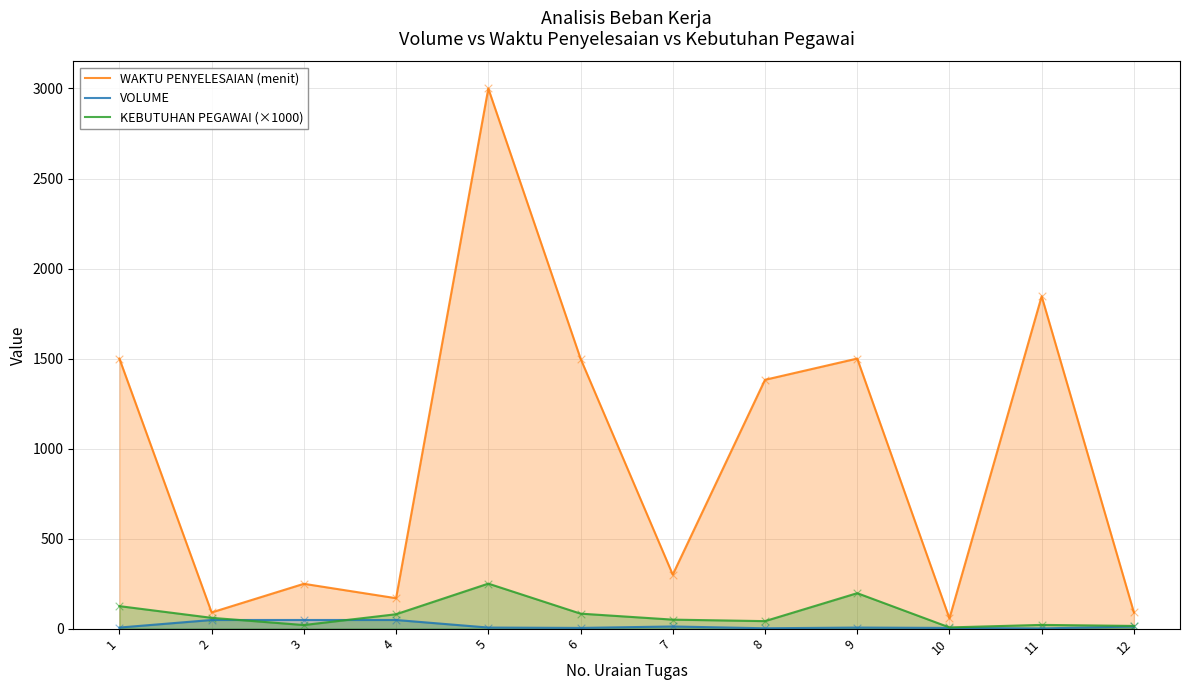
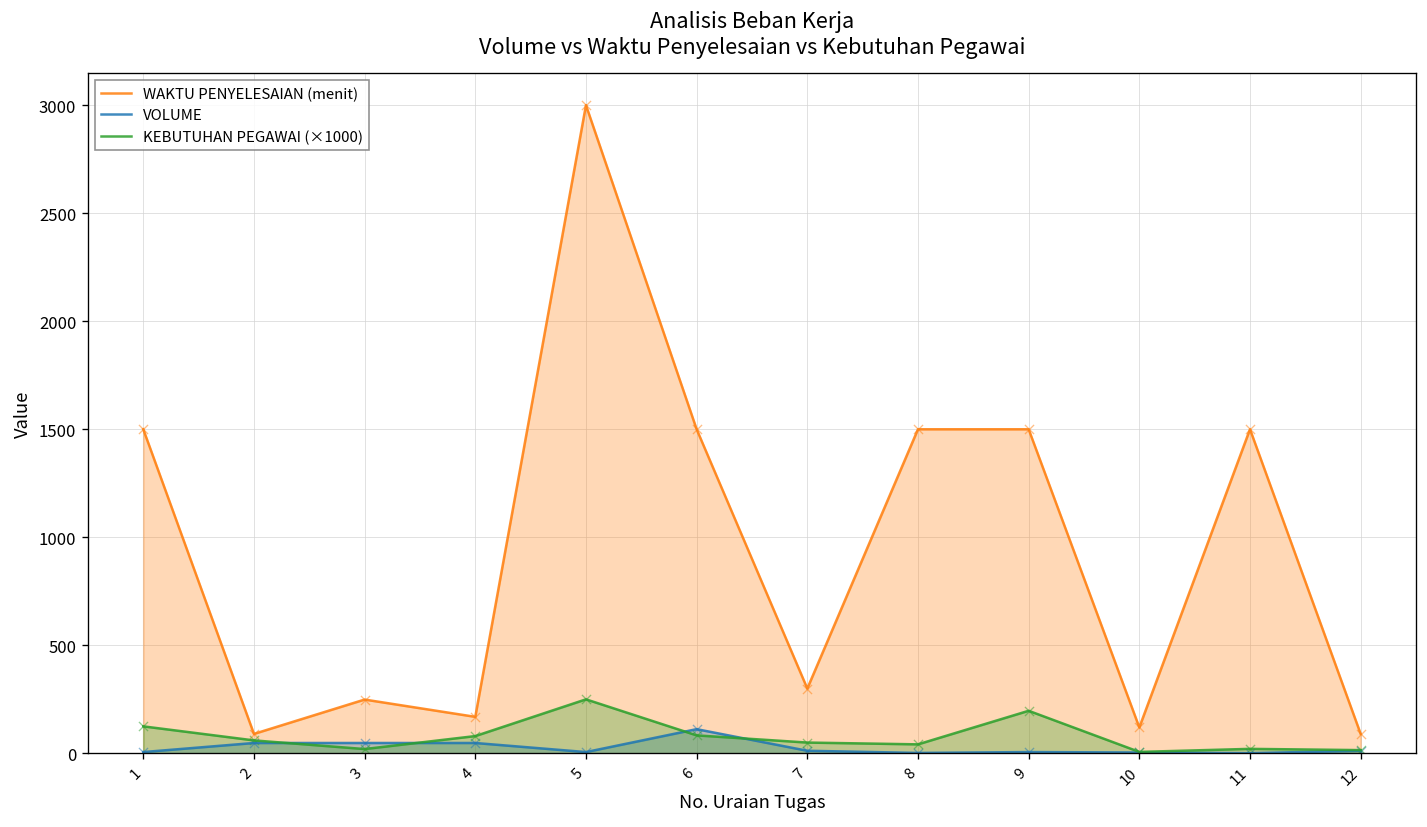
  {
    "WAKTU PENYELESAIAN (menit)": {
      "1": 1500,
      "2": 90,
      "3": 250,
      "4": 170,
      "5": 3000,
      "6": 1500,
      "7": 300,
-     "8": 1380,
+     "8": 1500,
      "9": 1500,
-     "10": 60,
-     "11": 1850,
+     "10": 120,
+     "11": 1500,
      "12": 90
    },
    "VOLUME": {
      "1": 10,
      "3": 50,
      "4": 50,
      "5": 10,
-     "6": 0,
+     "6": 110,
      "7": 10,
      "8": 0,
      "9": 10,
      "11": 0
    },
    "KEBUTUHAN PEGAWAI (×1000)": {
      "1": 130,
      "3": 20,
      "4": 80,
      "5": 250,
      "6": 80,
      "7": 50,
      "8": 40,
      "9": 200,
      "11": 20
    }
  }
